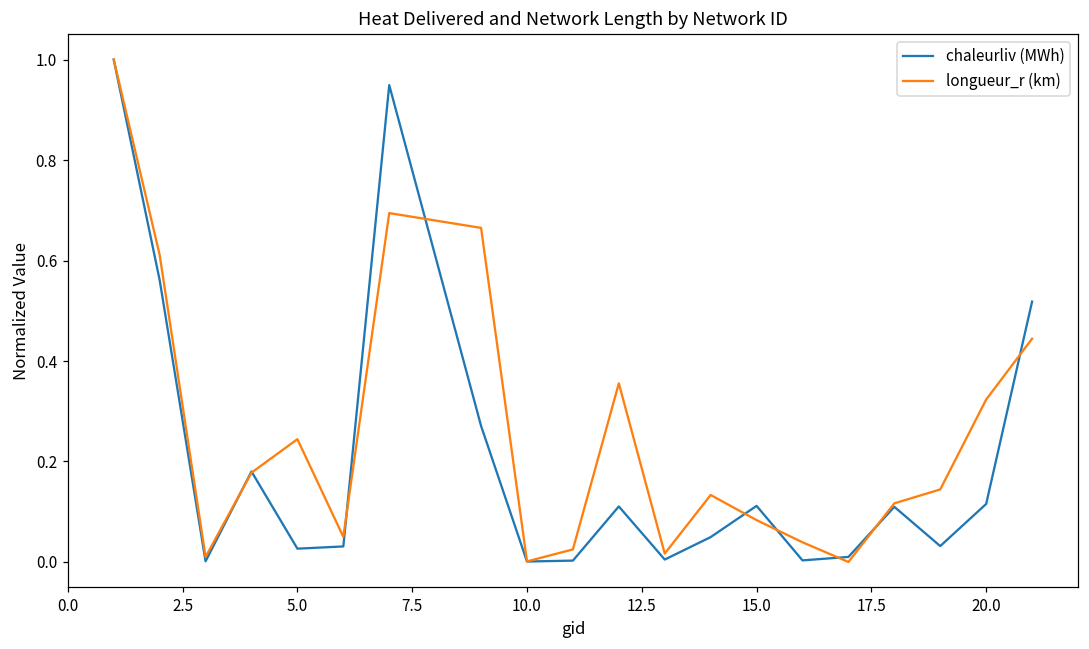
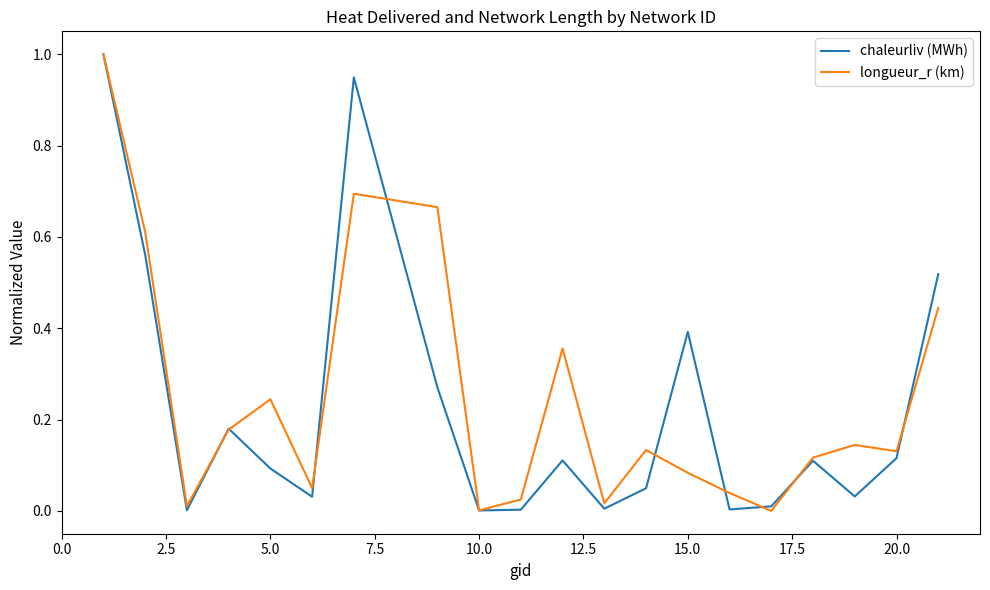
  {
    "chaleurliv (MWh)": {
-     "5.0": 0.03,
-     "15.0": 0.11,
+     "5.0": 0.09,
+     "15.0": 0.39,
      "20.0": 0.12
    },
    "longueur_r (km)": {
      "5.0": 0.24,
      "15.0": 0.08,
-     "20.0": 0.32
+     "20.0": 0.13
    }
  }
